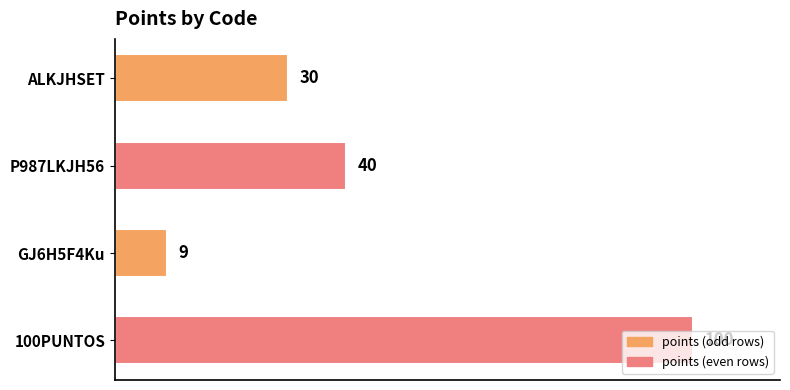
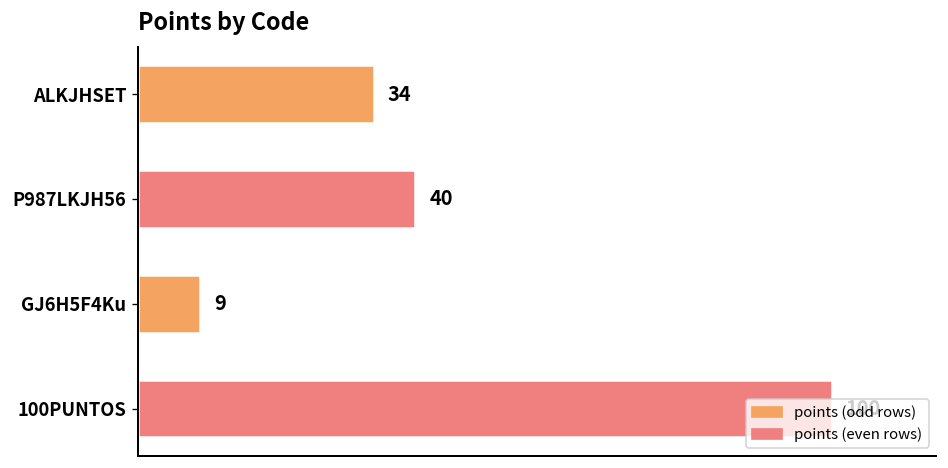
  {
-   "ALKJHSET": 30,
+   "ALKJHSET": 34,
    "P987LKJH56": 40,
    "GJ6H5F4Ku": 9
  }
